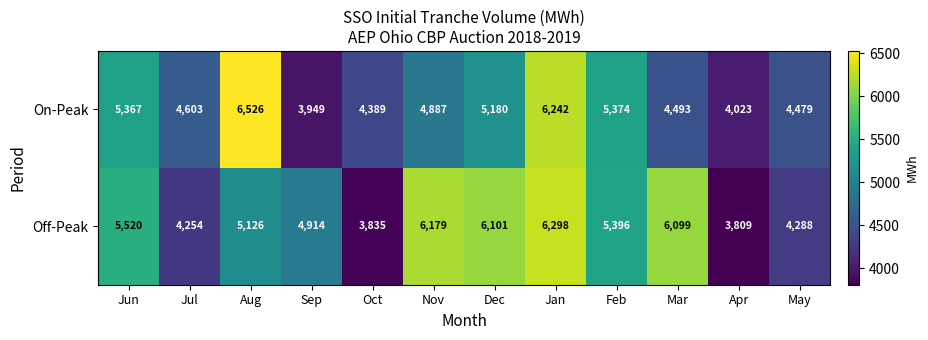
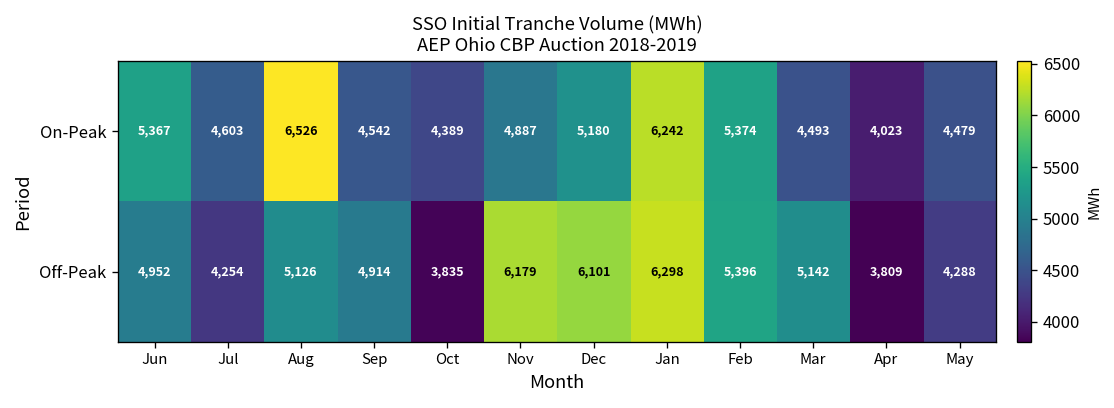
  {
    "On-Peak": {
      "Jun": "5,367",
      "Jul": "4,603",
      "Aug": "6,526",
-     "Sep": "3,949",
+     "Sep": "4,542",
      "Oct": "4,389",
      "Nov": "4,887",
      "Dec": "5,180",
      "Jan": "6,242",
      "Feb": "5,374",
      "Mar": "4,493",
      "Apr": "4,023",
      "May": "4,479"
    },
    "Off-Peak": {
-     "Jun": "5,520",
+     "Jun": "4,952",
      "Jul": "4,254",
      "Aug": "5,126",
      "Sep": "4,914",
      "Oct": "3,835",
      "Nov": "6,179",
      "Dec": "6,101",
      "Jan": "6,298",
      "Feb": "5,396",
-     "Mar": "6,099",
+     "Mar": "5,142",
      "Apr": "3,809",
      "May": "4,288"
    }
  }
